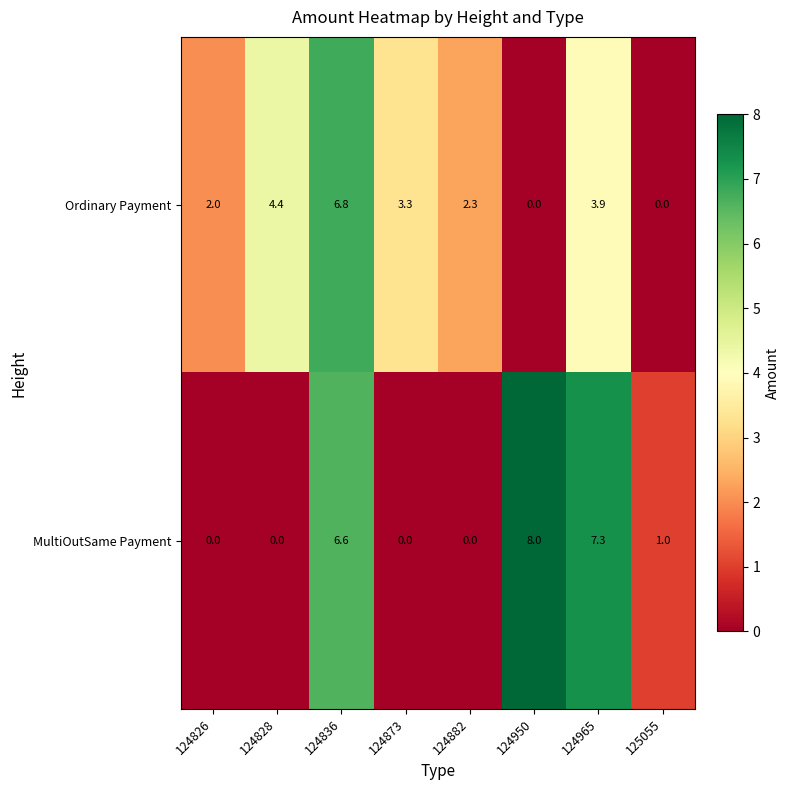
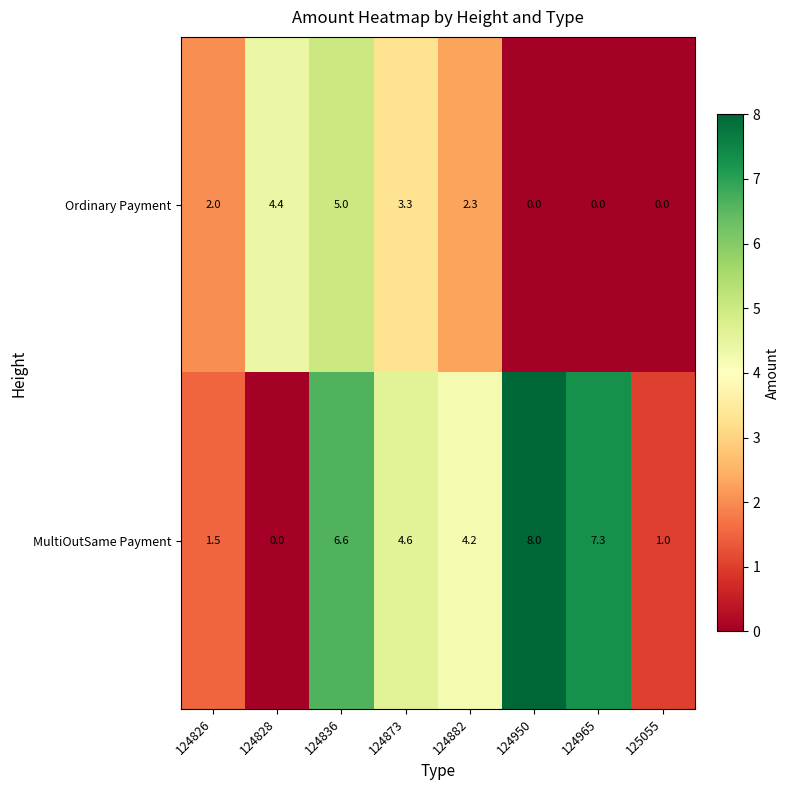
  {
    "Ordinary Payment": {
      "124826": 2.0,
      "124828": 4.4,
-     "124836": 6.8,
+     "124836": 5.0,
      "124873": 3.3,
      "124882": 2.3,
      "124950": 0.0,
-     "124965": 3.9,
+     "124965": 0.0,
      "125055": 0.0
    },
    "MultiOutSame Payment": {
-     "124826": 0.0,
+     "124826": 1.5,
      "124828": 0.0,
      "124836": 6.6,
-     "124873": 0.0,
-     "124882": 0.0,
+     "124873": 4.6,
+     "124882": 4.2,
      "124950": 8.0,
      "124965": 7.3,
      "125055": 1.0
    }
  }
